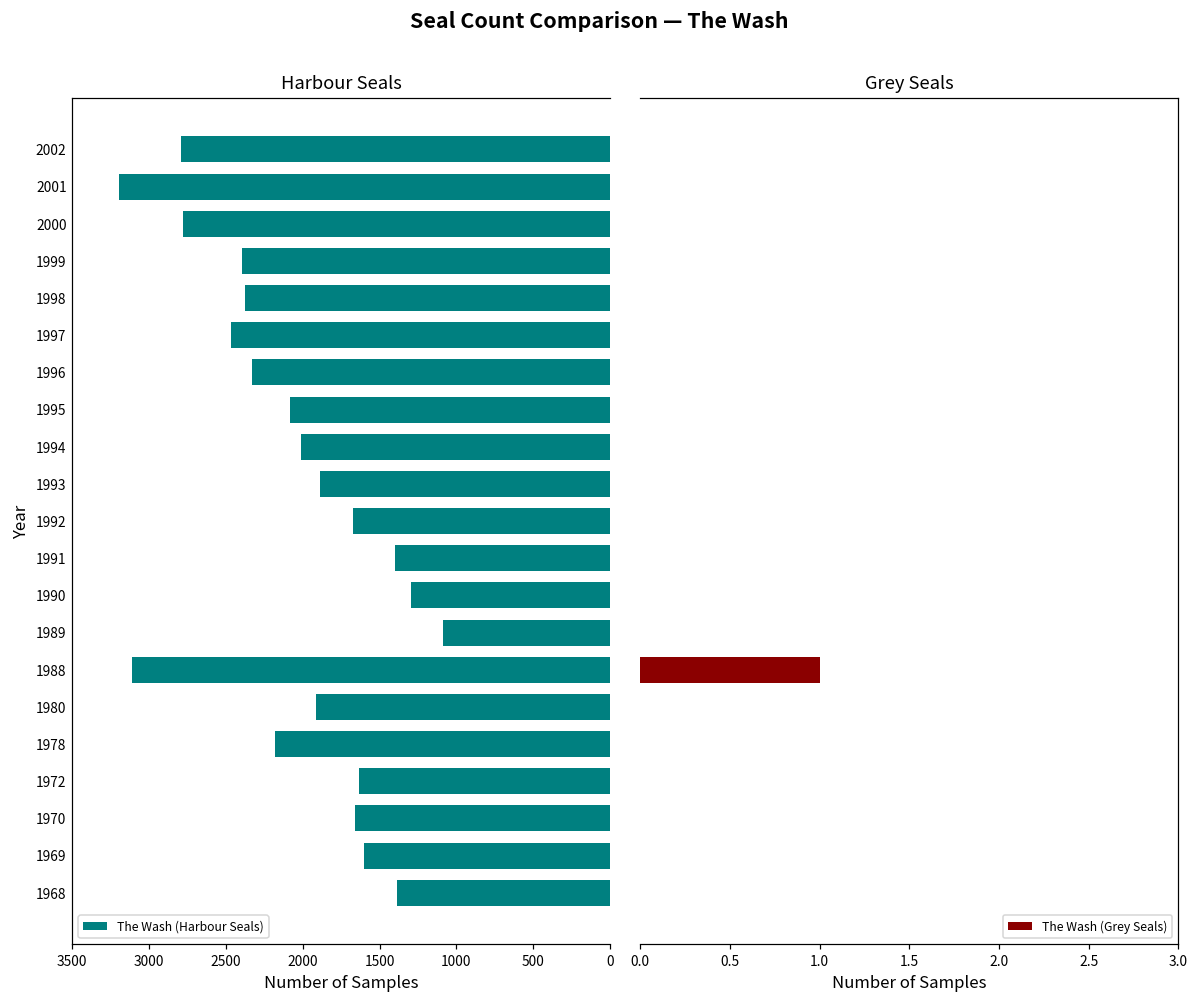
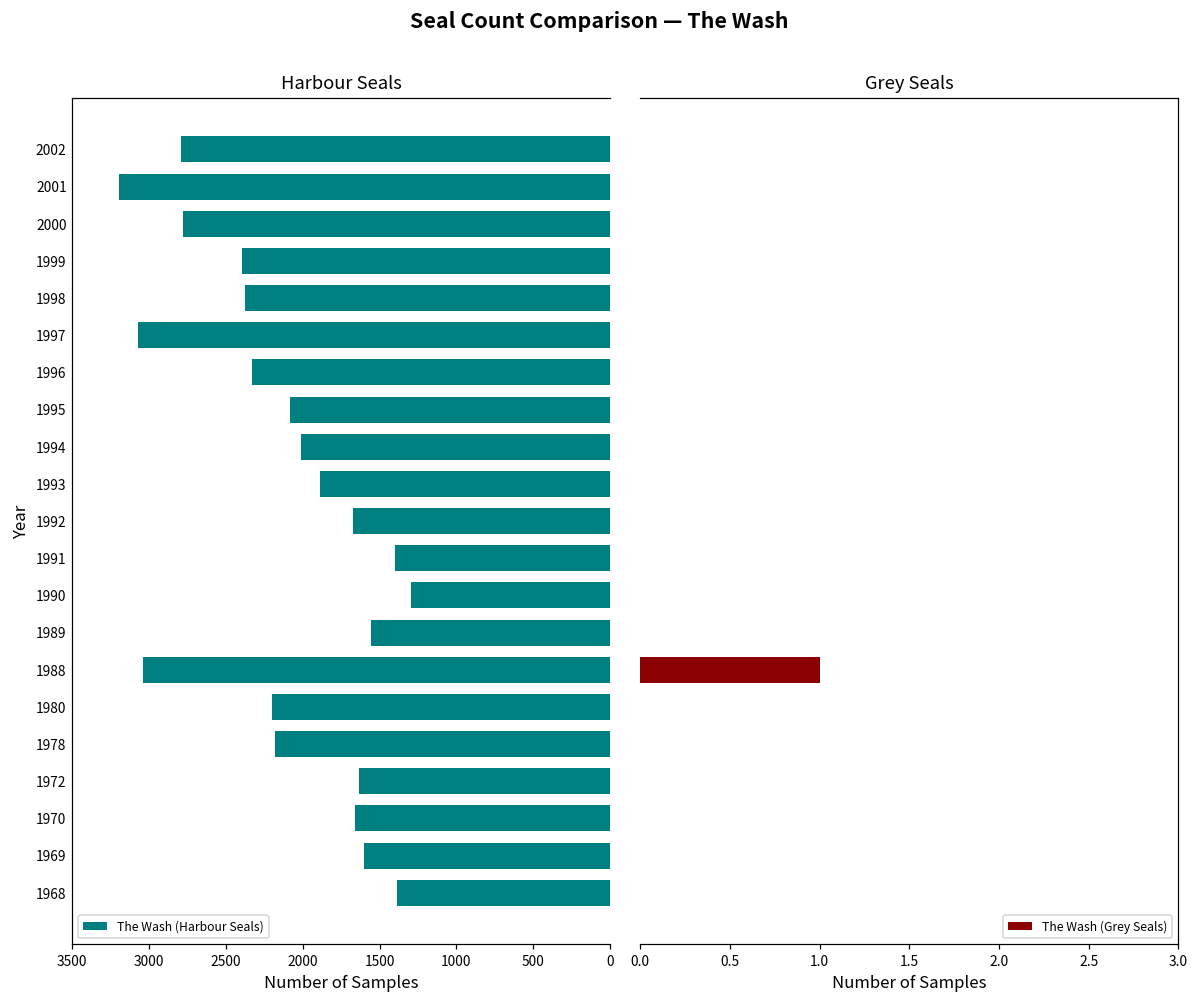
  {
    "Harbour Seals": {
      "2002": 2790,
      "2001": 3190,
      "2000": 2780,
      "1999": 2390,
      "1998": 2370,
-     "1997": 2470,
+     "1997": 3070,
      "1996": 2330,
      "1995": 2080,
      "1994": 2010,
      "1993": 1880,
      "1992": 1670,
      "1991": 1400,
      "1990": 1290,
-     "1989": 1090,
-     "1988": 3110,
-     "1980": 1910,
+     "1989": 1560,
+     "1988": 3040,
+     "1980": 2200,
      "1978": 2180,
      "1972": 1630,
      "1970": 1660,
      "1969": 1600,
      "1968": 1380
    }
  }
